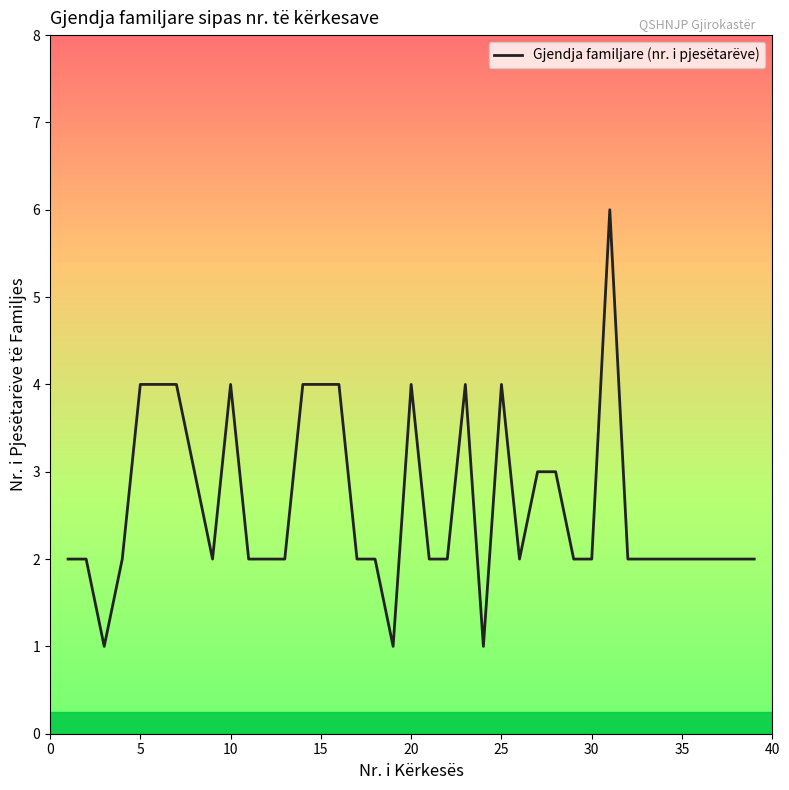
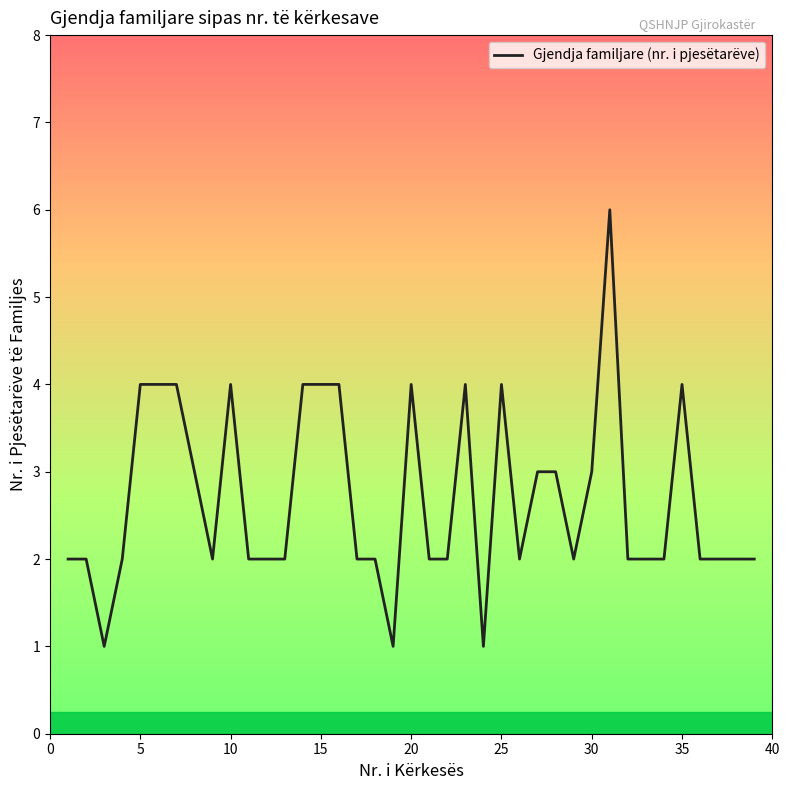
  {
    "5": 4,
    "10": 4,
    "15": 4,
    "20": 4,
    "25": 4,
-   "30": 2,
-   "35": 2
+   "30": 3,
+   "35": 4
  }
